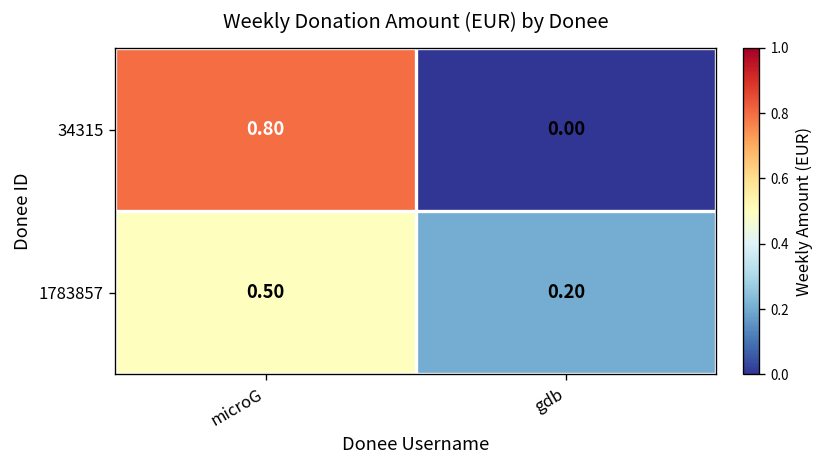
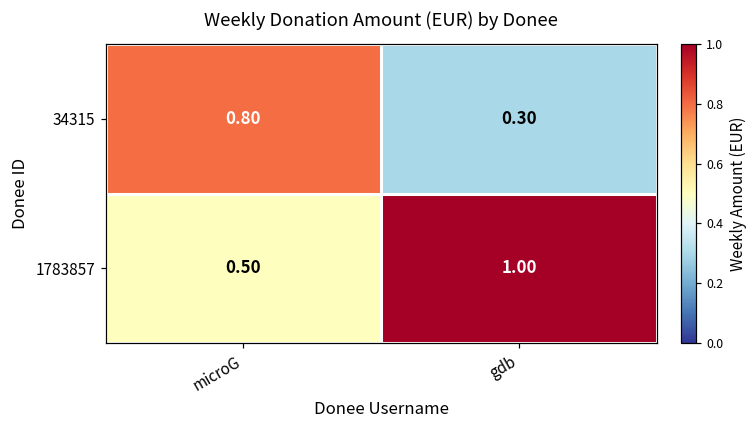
  {
    "34315": {
      "microG": 0.80,
-     "gdb": 0.00
+     "gdb": 0.30
    },
    "1783857": {
      "microG": 0.50,
-     "gdb": 0.20
+     "gdb": 1.00
    }
  }
